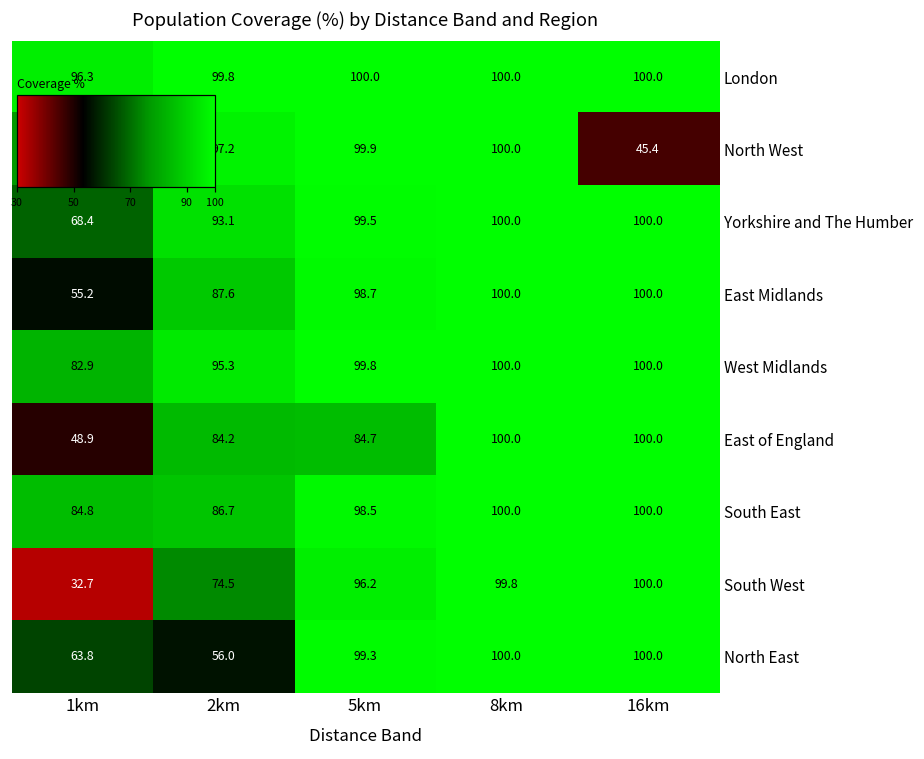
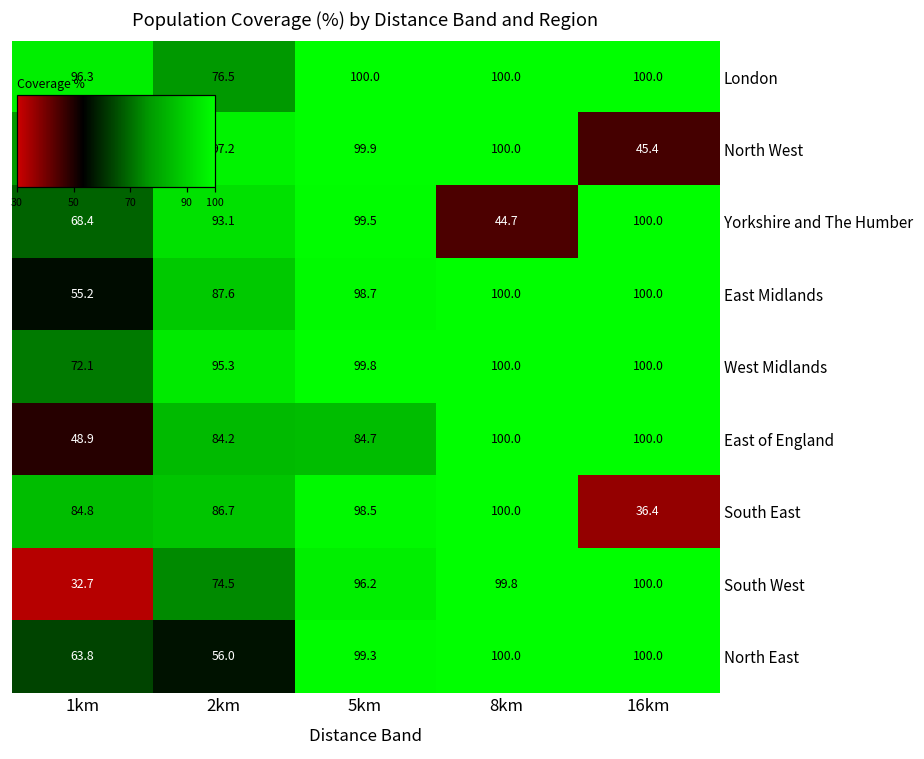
  {
    "London": {
      "1km": 96.3,
-     "2km": 99.8,
+     "2km": 76.5,
      "5km": 100.0,
      "8km": 100.0,
      "16km": 100.0
    },
    "North West": {
      "2km": 97.2,
      "5km": 99.9,
      "8km": 100.0,
      "16km": 45.4
    },
    "Yorkshire and The Humber": {
      "1km": 68.4,
      "2km": 93.1,
      "5km": 99.5,
-     "8km": 100.0,
+     "8km": 44.7,
      "16km": 100.0
    },
    "East Midlands": {
      "1km": 55.2,
      "2km": 87.6,
      "5km": 98.7,
      "8km": 100.0,
      "16km": 100.0
    },
    "West Midlands": {
-     "1km": 82.9,
+     "1km": 72.1,
      "2km": 95.3,
      "5km": 99.8,
      "8km": 100.0,
      "16km": 100.0
    },
    "East of England": {
      "1km": 48.9,
      "2km": 84.2,
      "5km": 84.7,
      "8km": 100.0,
      "16km": 100.0
    },
    "South East": {
      "1km": 84.8,
      "2km": 86.7,
      "5km": 98.5,
      "8km": 100.0,
-     "16km": 100.0
+     "16km": 36.4
    },
    "South West": {
      "1km": 32.7,
      "2km": 74.5,
      "5km": 96.2,
      "8km": 99.8,
      "16km": 100.0
    },
    "North East": {
      "1km": 63.8,
      "2km": 56.0,
      "5km": 99.3,
      "8km": 100.0,
      "16km": 100.0
    }
  }
